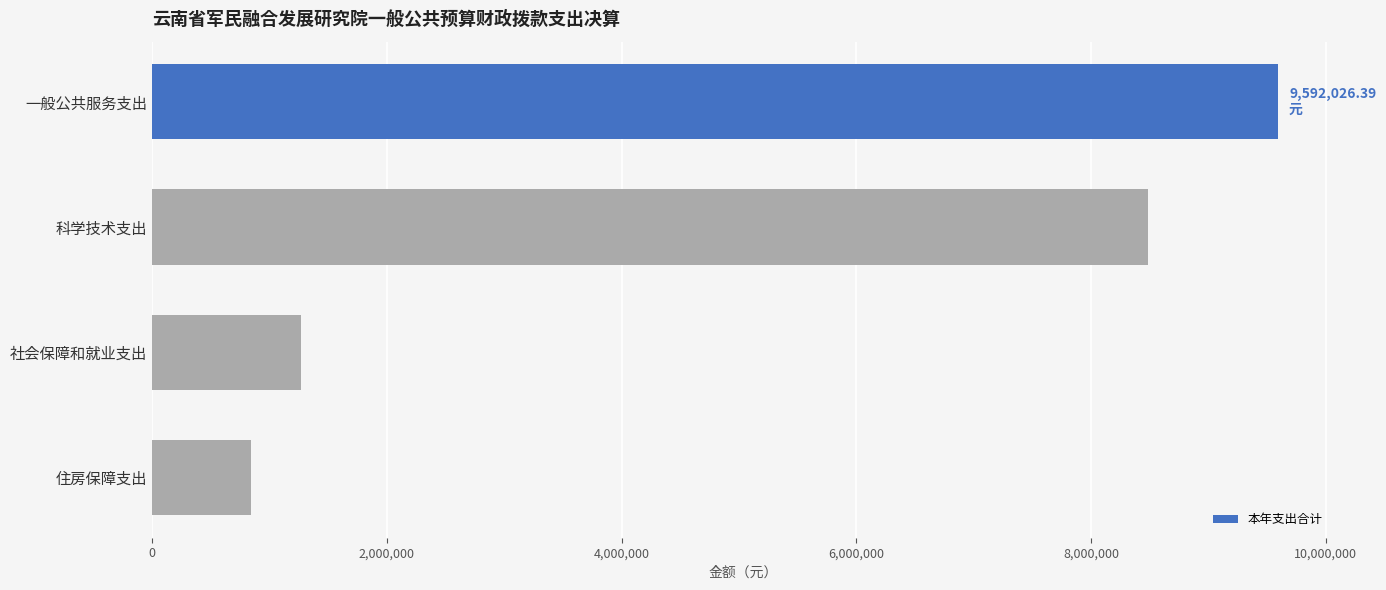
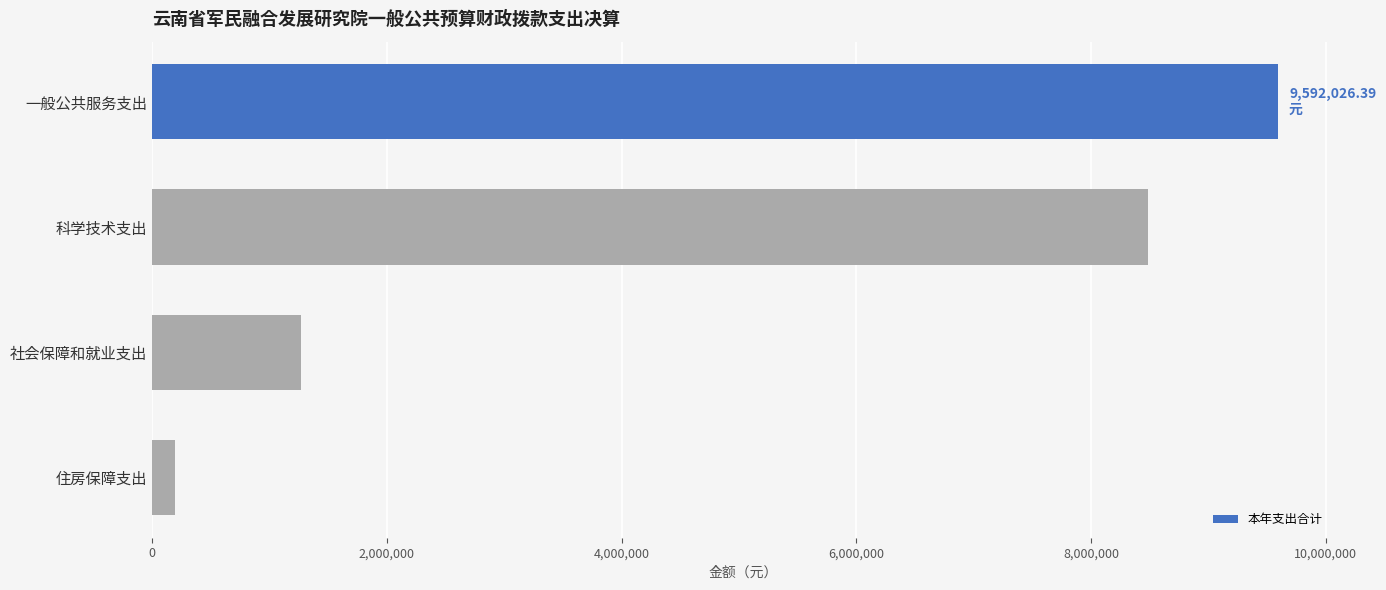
  {
    "科学技术支出": "8,480,000",
    "社会保障和就业支出": "1,260,000",
-   "住房保障支出": "840,000"
+   "住房保障支出": "190,000"
  }
